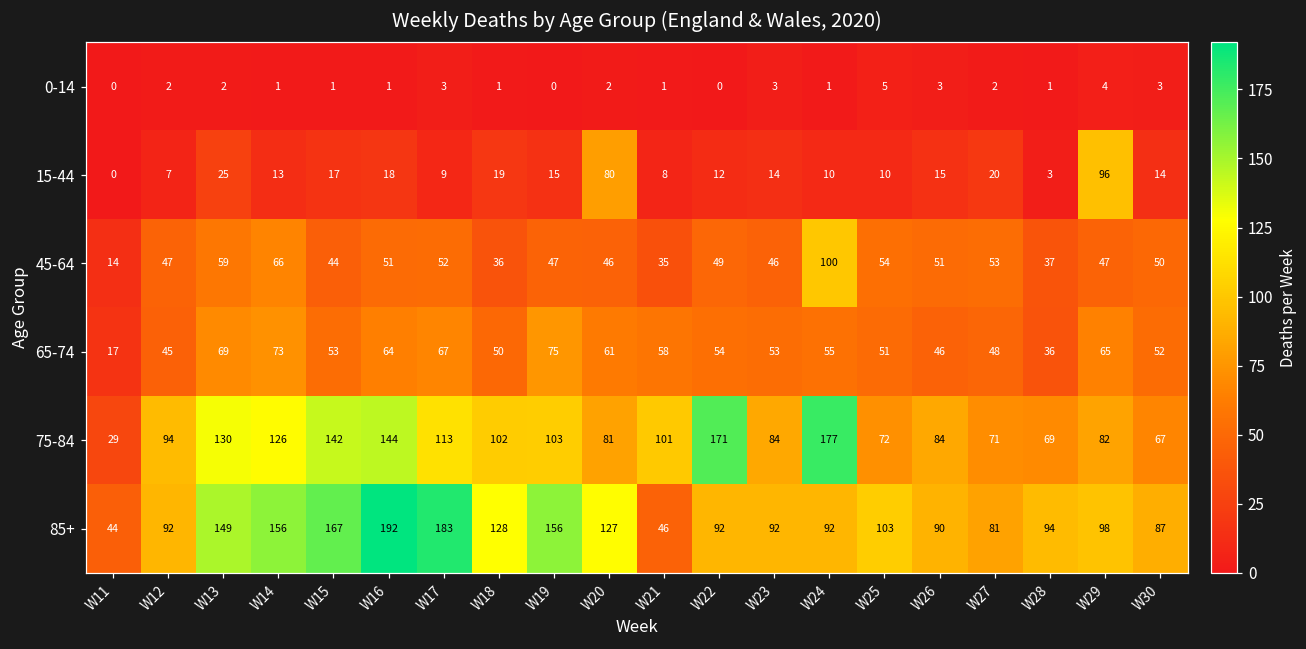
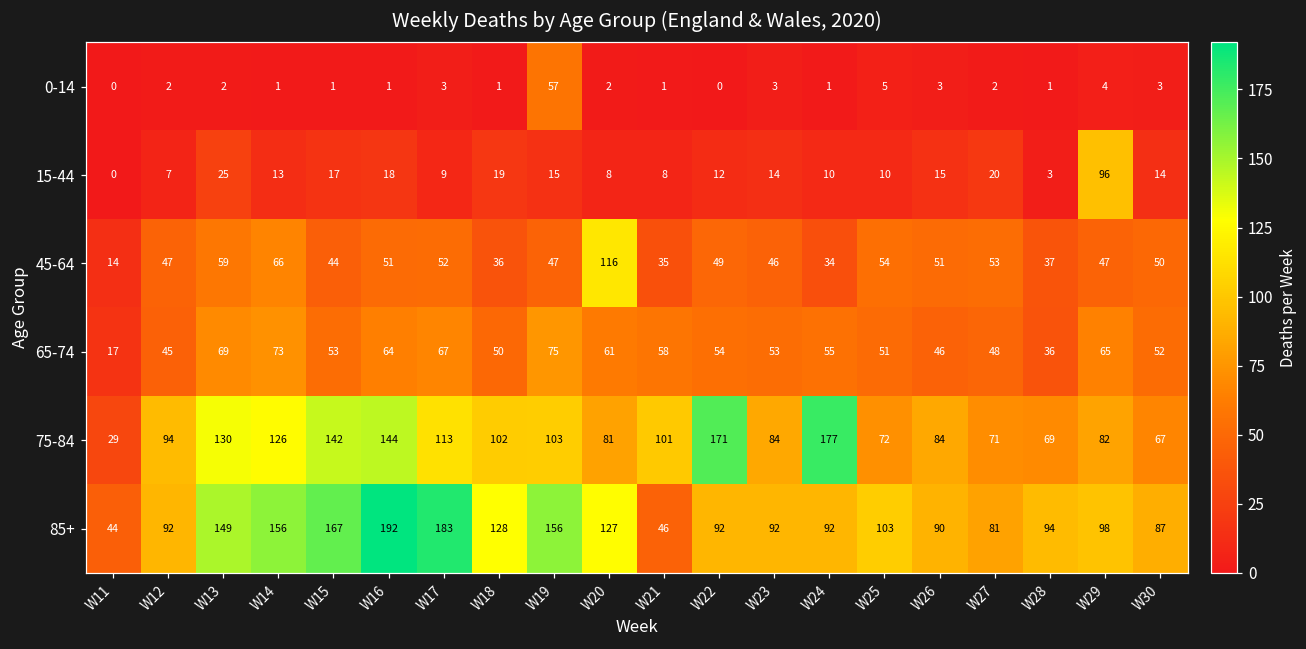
  {
    "0-14": {
      "W11": 0,
      "W12": 2,
      "W13": 2,
      "W14": 1,
      "W15": 1,
      "W16": 1,
      "W17": 3,
      "W18": 1,
-     "W19": 0,
+     "W19": 57,
      "W20": 2,
      "W21": 1,
      "W22": 0,
      "W23": 3,
      "W24": 1,
      "W25": 5,
      "W26": 3,
      "W27": 2,
      "W28": 1,
      "W29": 4,
      "W30": 3
    },
    "15-44": {
      "W11": 0,
      "W12": 7,
      "W13": 25,
      "W14": 13,
      "W15": 17,
      "W16": 18,
      "W17": 9,
      "W18": 19,
      "W19": 15,
-     "W20": 80,
+     "W20": 8,
      "W21": 8,
      "W22": 12,
      "W23": 14,
      "W24": 10,
      "W25": 10,
      "W26": 15,
      "W27": 20,
      "W28": 3,
      "W29": 96,
      "W30": 14
    },
    "45-64": {
      "W11": 14,
      "W12": 47,
      "W13": 59,
      "W14": 66,
      "W15": 44,
      "W16": 51,
      "W17": 52,
      "W18": 36,
      "W19": 47,
-     "W20": 46,
+     "W20": 116,
      "W21": 35,
      "W22": 49,
      "W23": 46,
-     "W24": 100,
+     "W24": 34,
      "W25": 54,
      "W26": 51,
      "W27": 53,
      "W28": 37,
      "W29": 47,
      "W30": 50
    },
    "65-74": {
      "W11": 17,
      "W12": 45,
      "W13": 69,
      "W14": 73,
      "W15": 53,
      "W16": 64,
      "W17": 67,
      "W18": 50,
      "W19": 75,
      "W20": 61,
      "W21": 58,
      "W22": 54,
      "W23": 53,
      "W24": 55,
      "W25": 51,
      "W26": 46,
      "W27": 48,
      "W28": 36,
      "W29": 65,
      "W30": 52
    },
    "75-84": {
      "W11": 29,
      "W12": 94,
      "W13": 130,
      "W14": 126,
      "W15": 142,
      "W16": 144,
      "W17": 113,
      "W18": 102,
      "W19": 103,
      "W20": 81,
      "W21": 101,
      "W22": 171,
      "W23": 84,
      "W24": 177,
      "W25": 72,
      "W26": 84,
      "W27": 71,
      "W28": 69,
      "W29": 82,
      "W30": 67
    },
    "85+": {
      "W11": 44,
      "W12": 92,
      "W13": 149,
      "W14": 156,
      "W15": 167,
      "W16": 192,
      "W17": 183,
      "W18": 128,
      "W19": 156,
      "W20": 127,
      "W21": 46,
      "W22": 92,
      "W23": 92,
      "W24": 92,
      "W25": 103,
      "W26": 90,
      "W27": 81,
      "W28": 94,
      "W29": 98,
      "W30": 87
    }
  }
